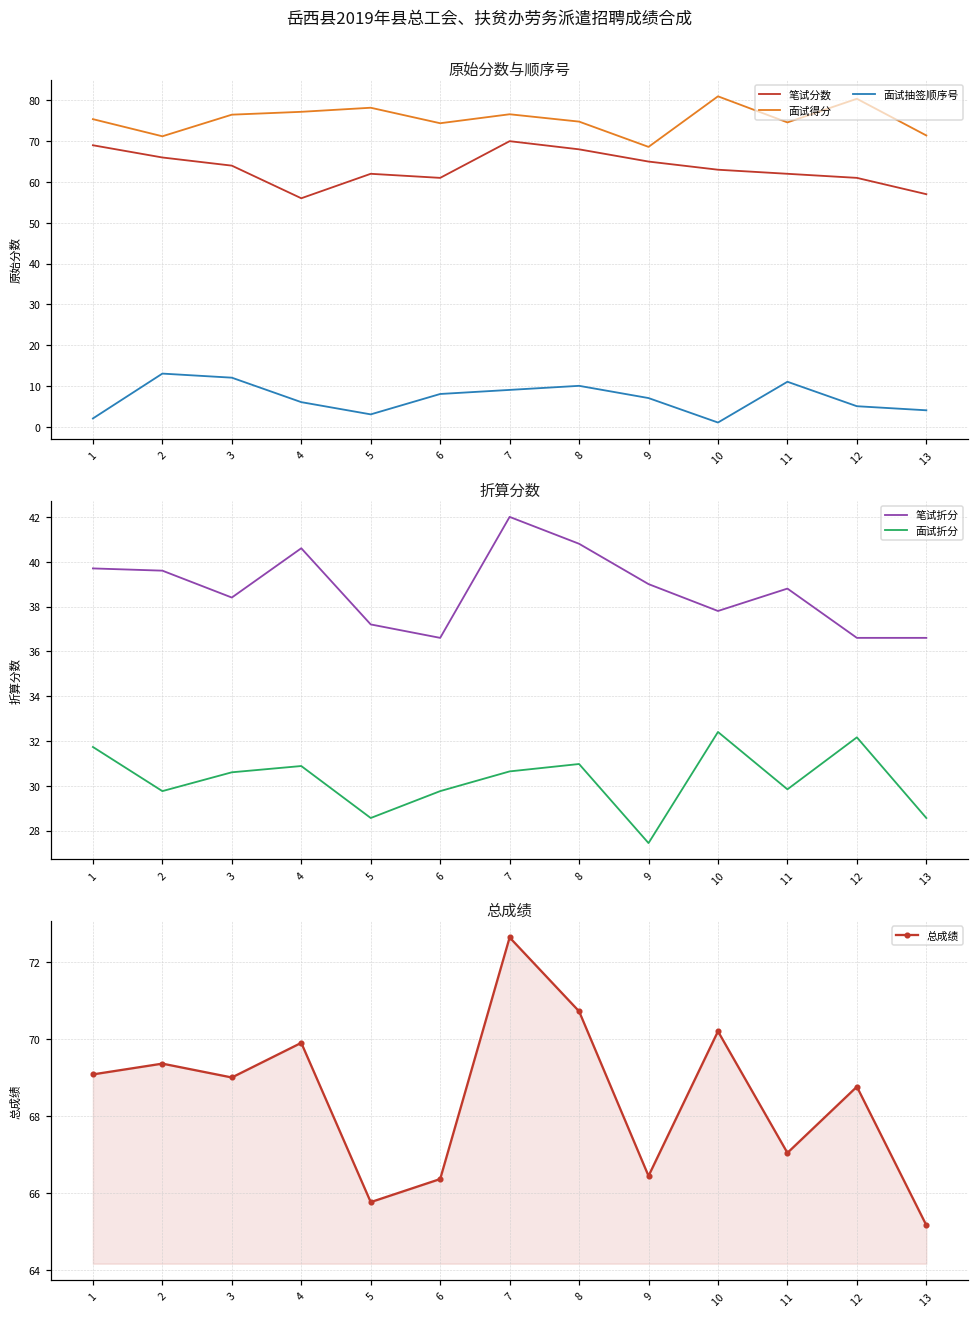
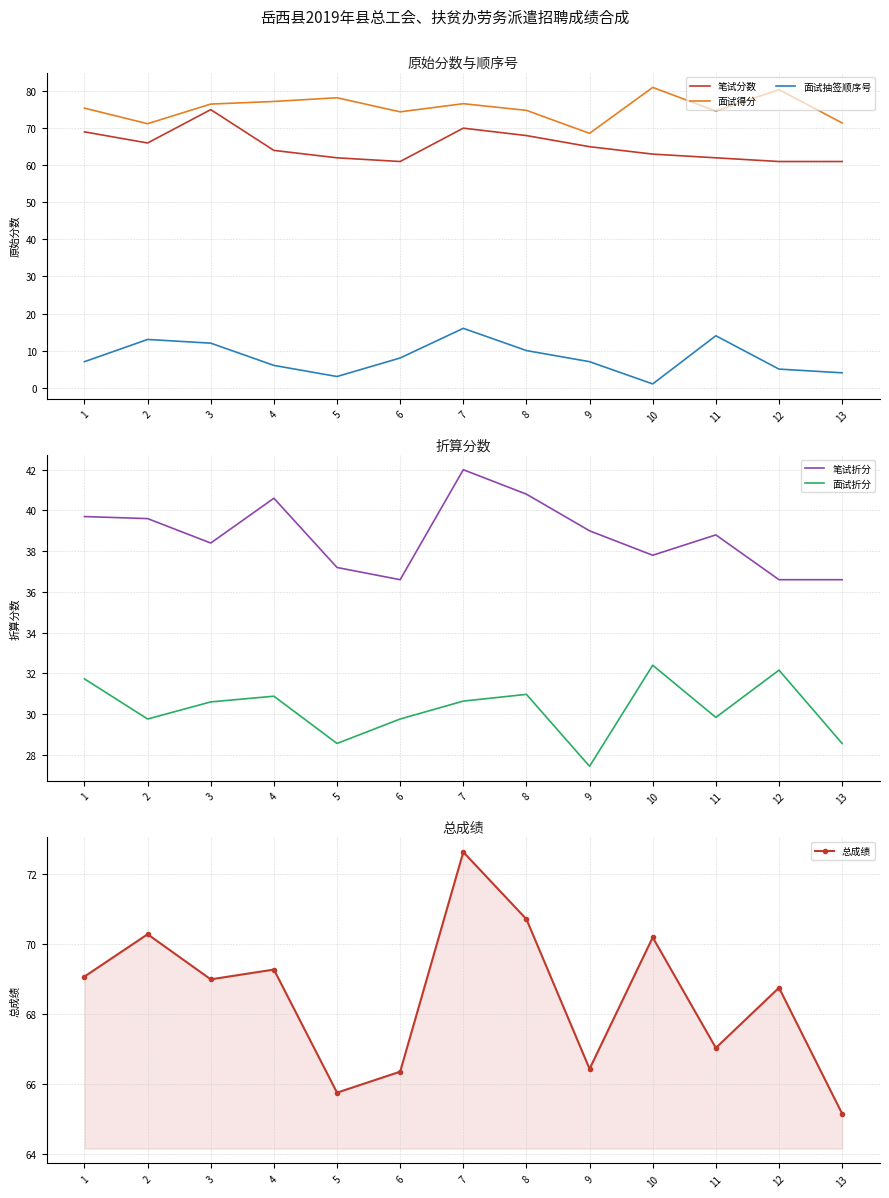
  {
    "原始分数与顺序号": {
      "笔试分数": {
        "1": 69,
        "2": 66,
-       "3": 64,
-       "4": 56,
+       "3": 75,
+       "4": 64,
        "5": 62,
        "6": 61,
        "7": 70,
        "8": 68,
        "9": 65,
        "10": 63,
        "11": 62,
        "12": 61,
-       "13": 57
+       "13": 61
      },
      "面试得分": {
        "1": 75,
        "2": 71,
        "3": 77,
        "4": 77,
        "5": 78,
        "6": 74,
        "7": 77,
        "8": 75,
        "9": 69,
        "10": 81,
        "11": 75,
        "13": 71
      },
      "面试抽签顺序号": {
-       "1": 2,
+       "1": 7,
        "2": 13,
        "3": 12,
        "4": 6,
        "5": 3,
        "6": 8,
-       "7": 9,
+       "7": 16,
        "8": 10,
        "9": 7,
        "10": 1,
-       "11": 11,
+       "11": 14,
        "12": 5,
        "13": 4
      }
    },
    "折算分数": {
      "笔试折分": {
        "1": 39.7,
        "2": 39.6,
        "3": 38.4,
        "4": 40.6,
        "5": 37.2,
        "6": 36.6,
        "7": 42.0,
        "8": 40.8,
        "9": 39.0,
        "10": 37.8,
        "11": 38.8,
        "12": 36.6,
        "13": 36.6
      },
      "面试折分": {
        "1": 31.7,
        "2": 29.8,
        "3": 30.6,
        "4": 30.9,
        "5": 28.6,
        "6": 29.8,
        "7": 30.6,
        "8": 31.0,
        "9": 27.4,
        "10": 32.4,
        "11": 29.8,
        "12": 32.2,
        "13": 28.6
      }
    },
    "总成绩": {
      "1": 69.1,
-     "2": 69.4,
+     "2": 70.3,
      "3": 69.0,
-     "4": 69.9,
+     "4": 69.3,
      "5": 65.8,
      "6": 66.4,
      "7": 72.6,
      "8": 70.7,
      "9": 66.4,
      "10": 70.2,
      "11": 67.0,
      "12": 68.8,
      "13": 65.2
    }
  }
